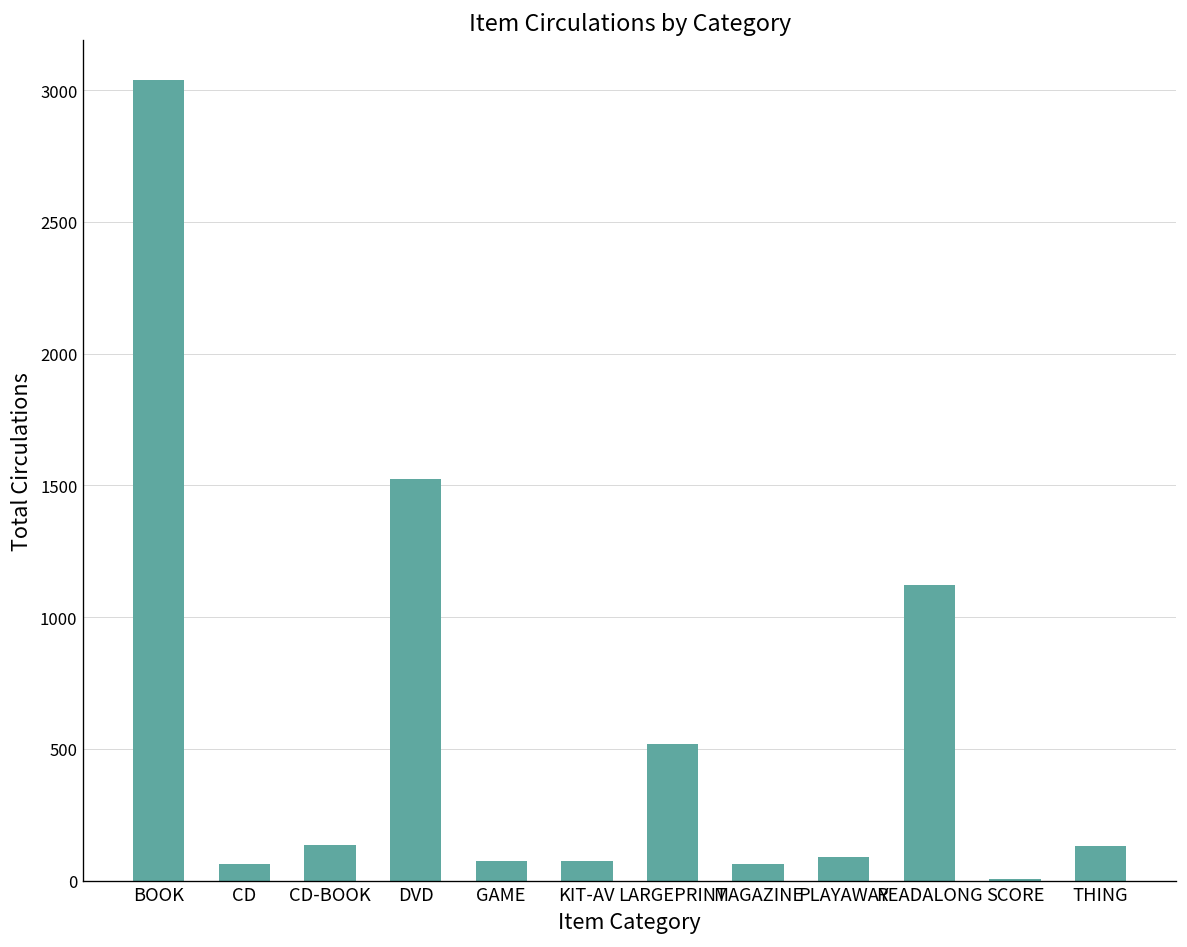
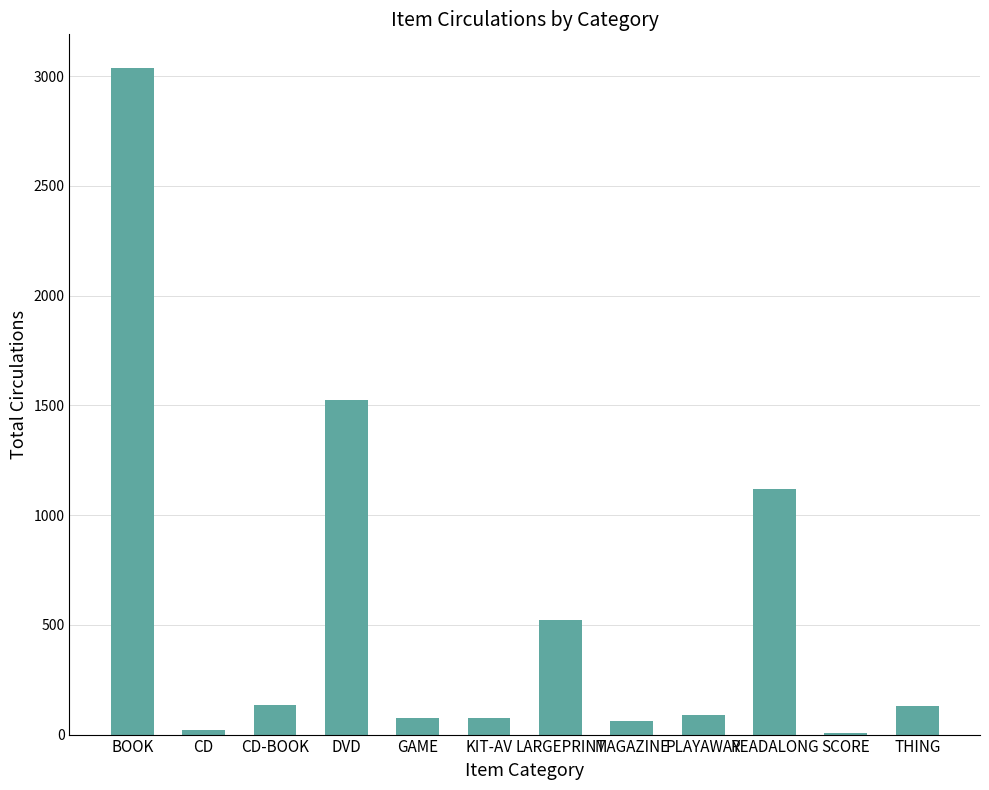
  {
    "BOOK": 3040,
-   "CD": 60,
+   "CD": 20,
    "CD-BOOK": 130,
    "DVD": 1530,
    "GAME": 70,
    "KIT-AV": 80,
    "LARGEPRINT": 520,
    "PLAYAWAY": 90,
    "READALONG": 1120,
    "THING": 130
  }
